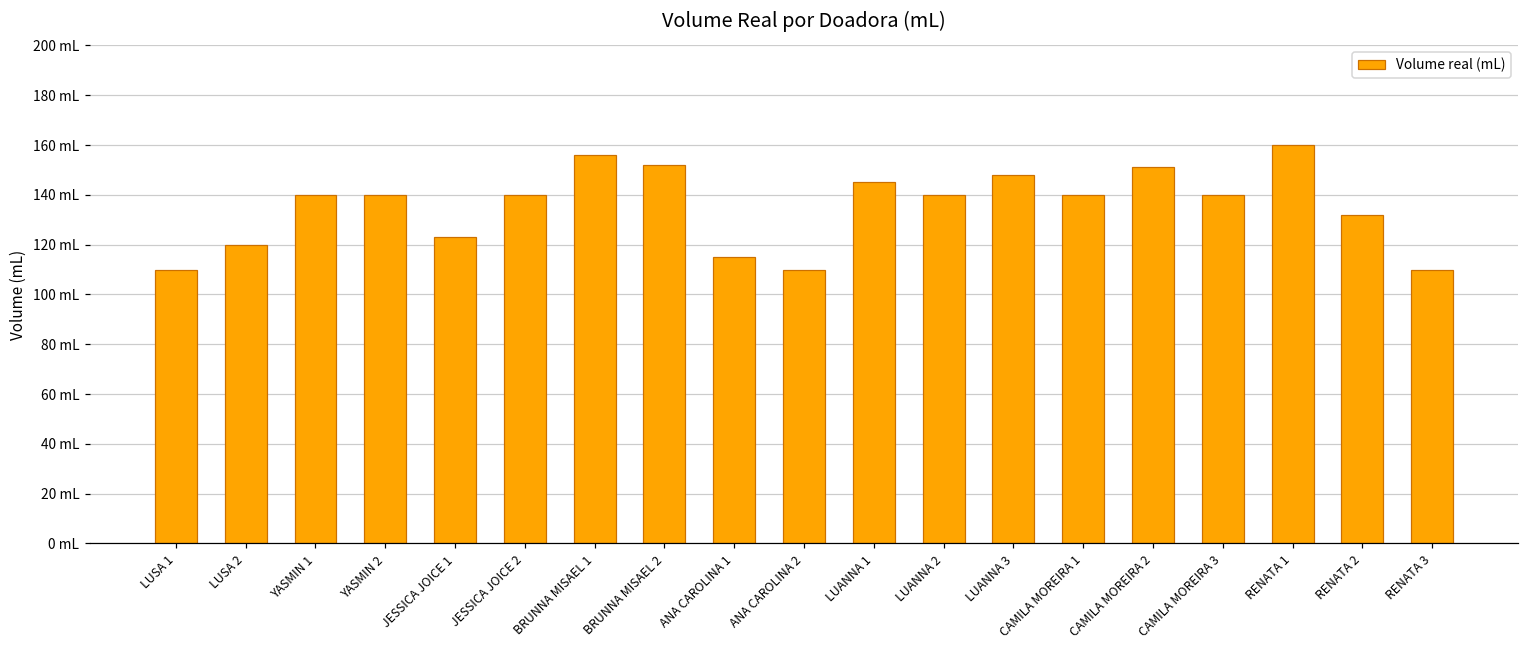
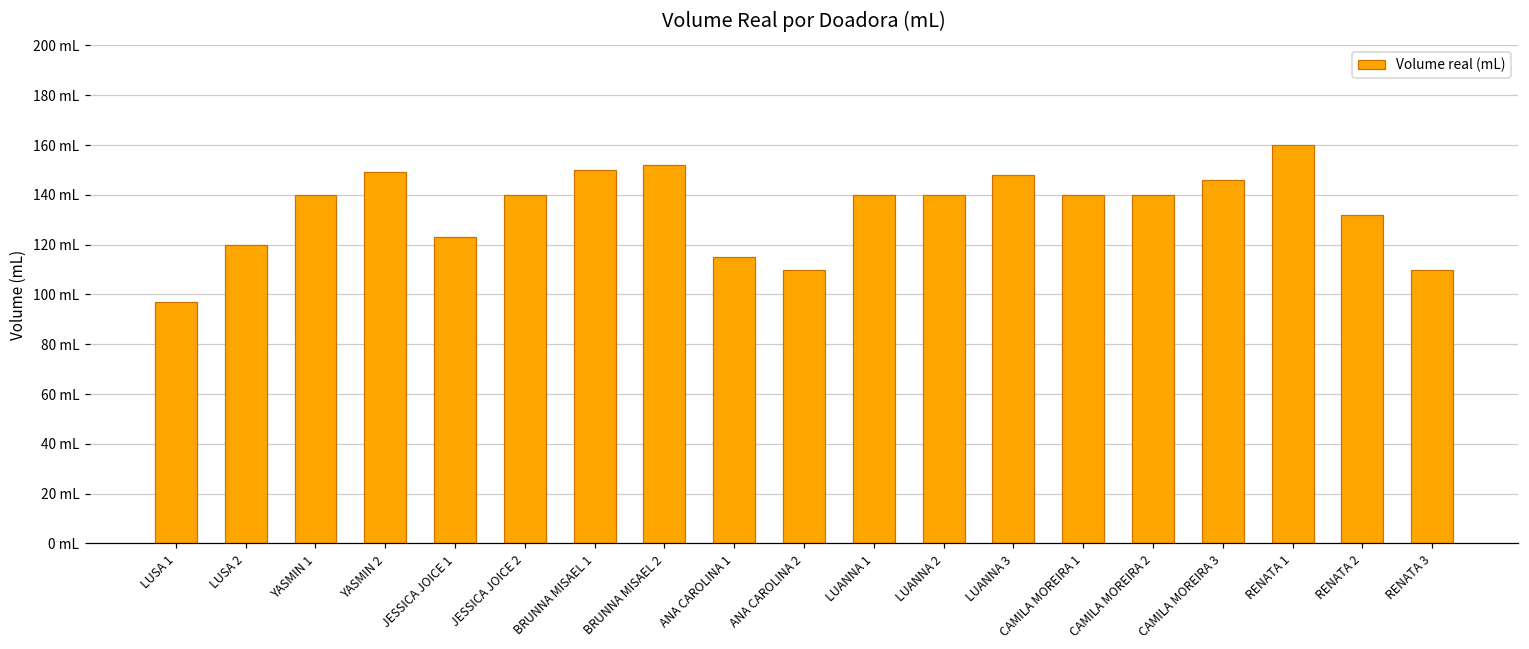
  {
-   "LUSA 1": "110 mL",
+   "LUSA 1": "97 mL",
    "LUSA 2": "120 mL",
    "YASMIN 1": "140 mL",
-   "YASMIN 2": "140 mL",
+   "YASMIN 2": "149 mL",
    "JESSICA JOICE 1": "123 mL",
    "JESSICA JOICE 2": "140 mL",
-   "BRUNNA MISAEL 1": "156 mL",
+   "BRUNNA MISAEL 1": "150 mL",
    "BRUNNA MISAEL 2": "152 mL",
    "ANA CAROLINA 1": "115 mL",
    "ANA CAROLINA 2": "110 mL",
-   "LUANNA 1": "145 mL",
+   "LUANNA 1": "140 mL",
    "LUANNA 2": "140 mL",
    "LUANNA 3": "148 mL",
    "CAMILA MOREIRA 1": "140 mL",
-   "CAMILA MOREIRA 2": "151 mL",
-   "CAMILA MOREIRA 3": "140 mL",
+   "CAMILA MOREIRA 2": "140 mL",
+   "CAMILA MOREIRA 3": "146 mL",
    "RENATA 1": "160 mL",
    "RENATA 2": "132 mL",
    "RENATA 3": "110 mL"
  }
